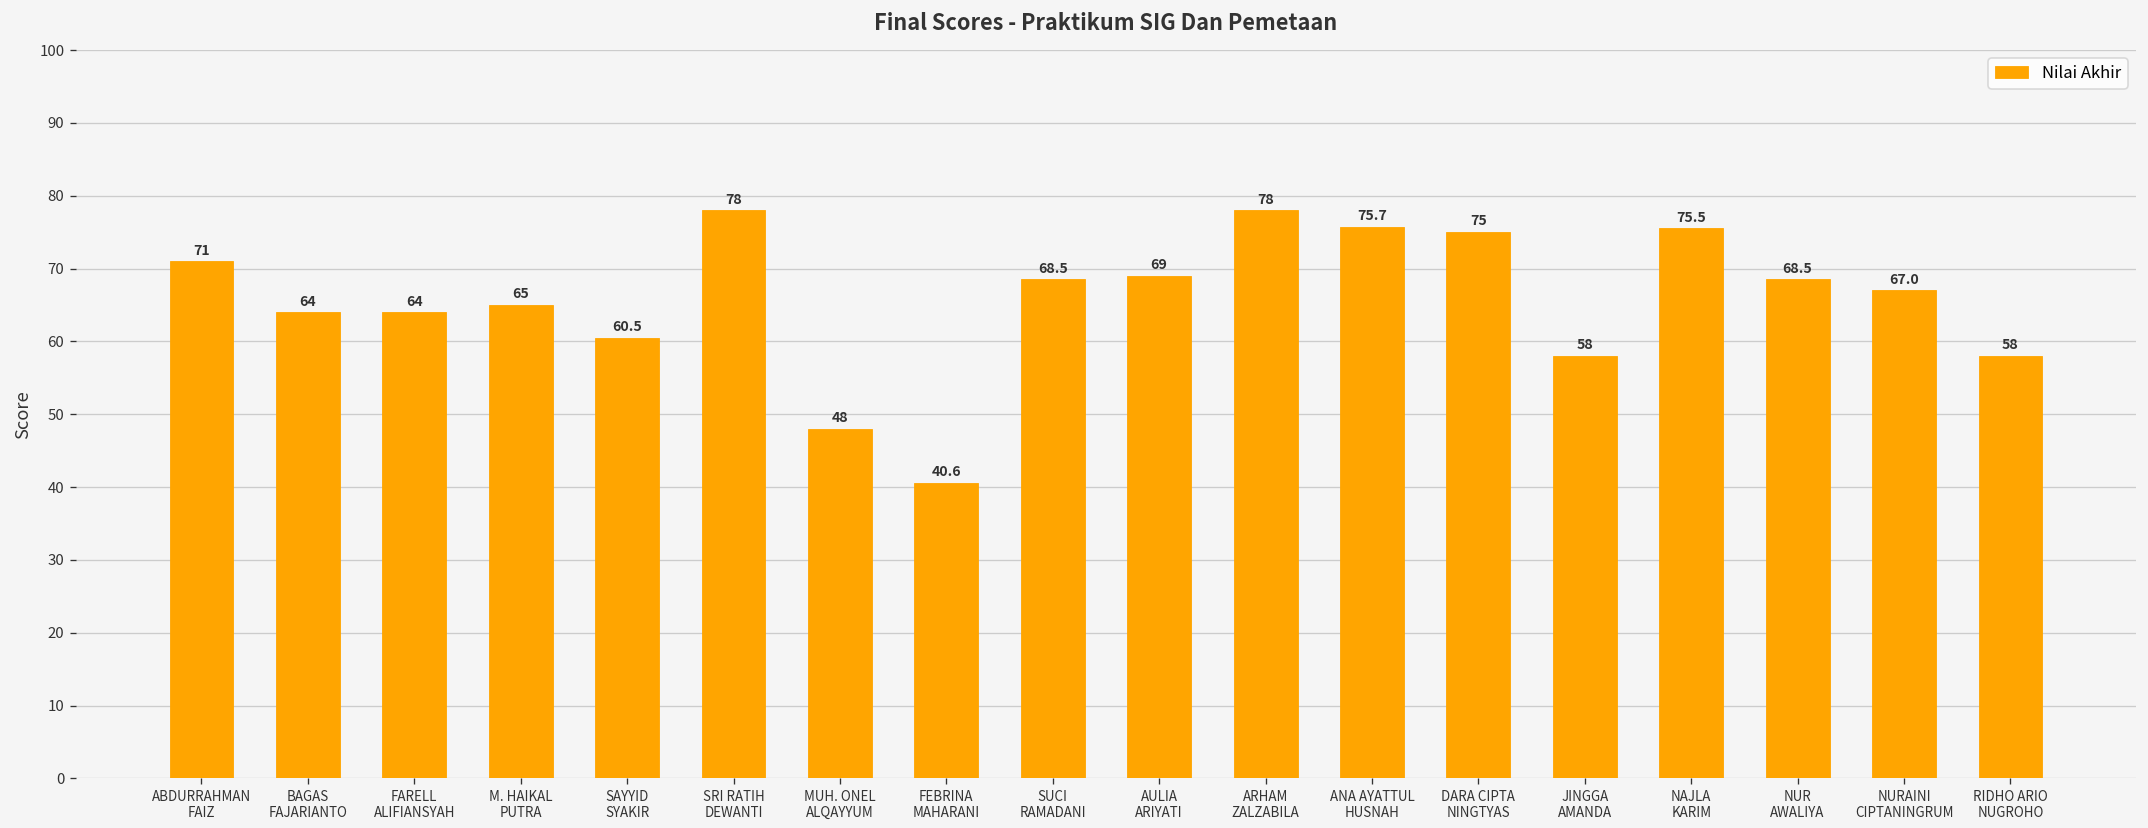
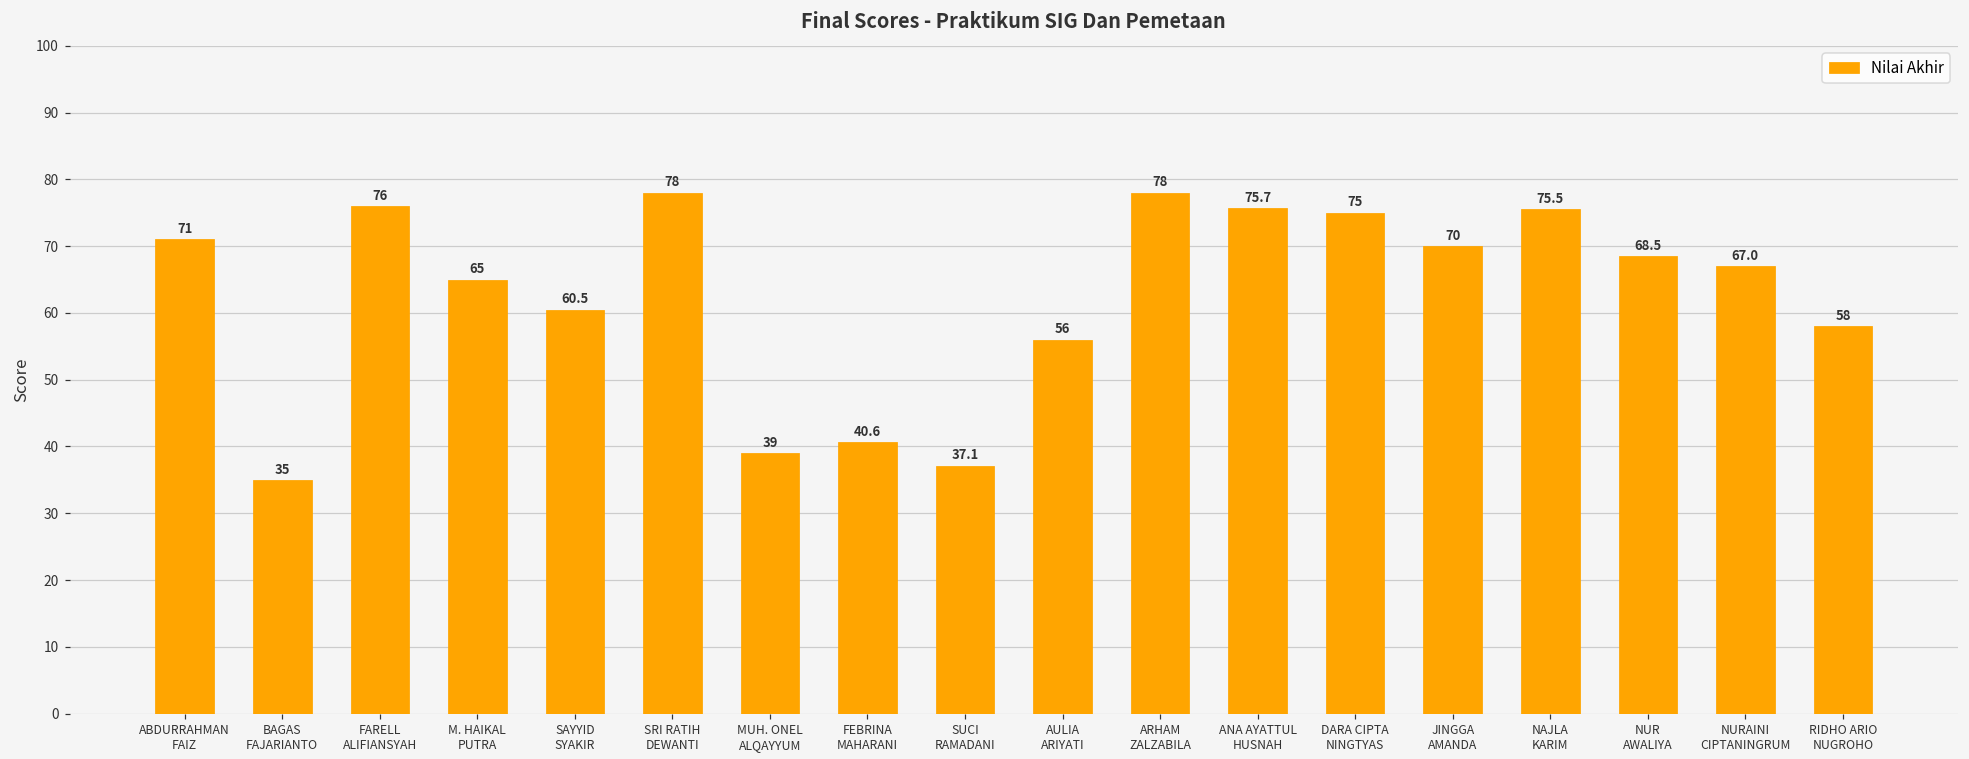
  {
    "ABDURRAHMAN FAIZ": 71,
-   "BAGAS FAJARIANTO": 64,
-   "FARELL ALIFIANSYAH": 64,
+   "BAGAS FAJARIANTO": 35,
+   "FARELL ALIFIANSYAH": 76,
    "M. HAIKAL PUTRA": 65,
    "SAYYID SYAKIR": 60.5,
    "SRI RATIH DEWANTI": 78,
-   "MUH. ONEL ALQAYYUM": 48,
+   "MUH. ONEL ALQAYYUM": 39,
    "FEBRINA MAHARANI": 40.6,
-   "SUCI RAMADANI": 68.5,
-   "AULIA ARIYATI": 69,
+   "SUCI RAMADANI": 37.1,
+   "AULIA ARIYATI": 56,
    "ARHAM ZALZABILA": 78,
    "ANA AYATTUL HUSNAH": 75.7,
    "DARA CIPTA NINGTYAS": 75,
-   "JINGGA AMANDA": 58,
+   "JINGGA AMANDA": 70,
    "NAJLA KARIM": 75.5,
    "NUR AWALIYA": 68.5,
    "NURAINI CIPTANINGRUM": 67.0,
    "RIDHO ARIO NUGROHO": 58
  }
